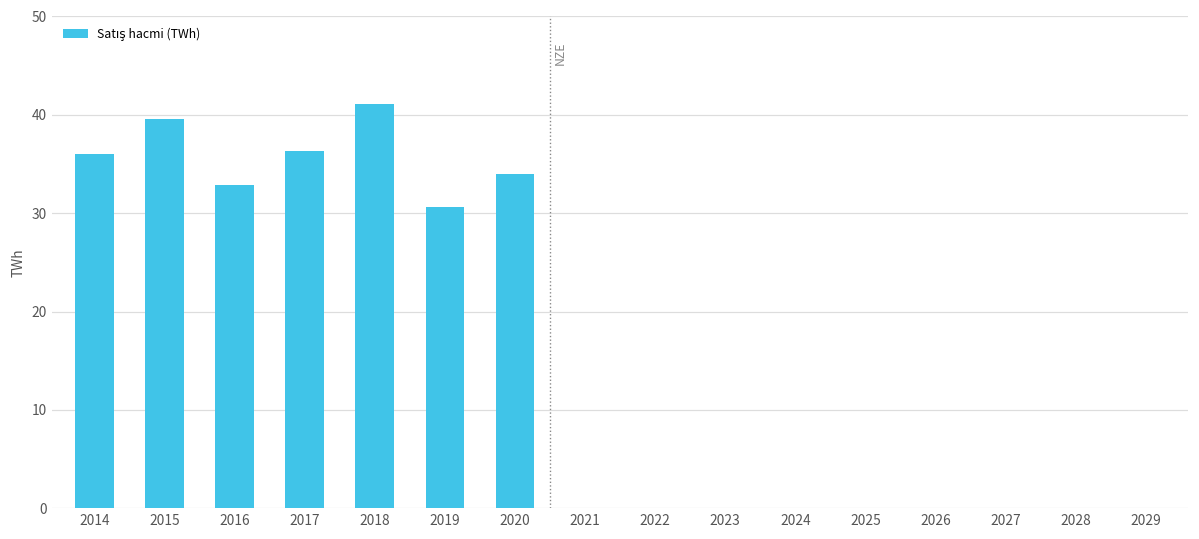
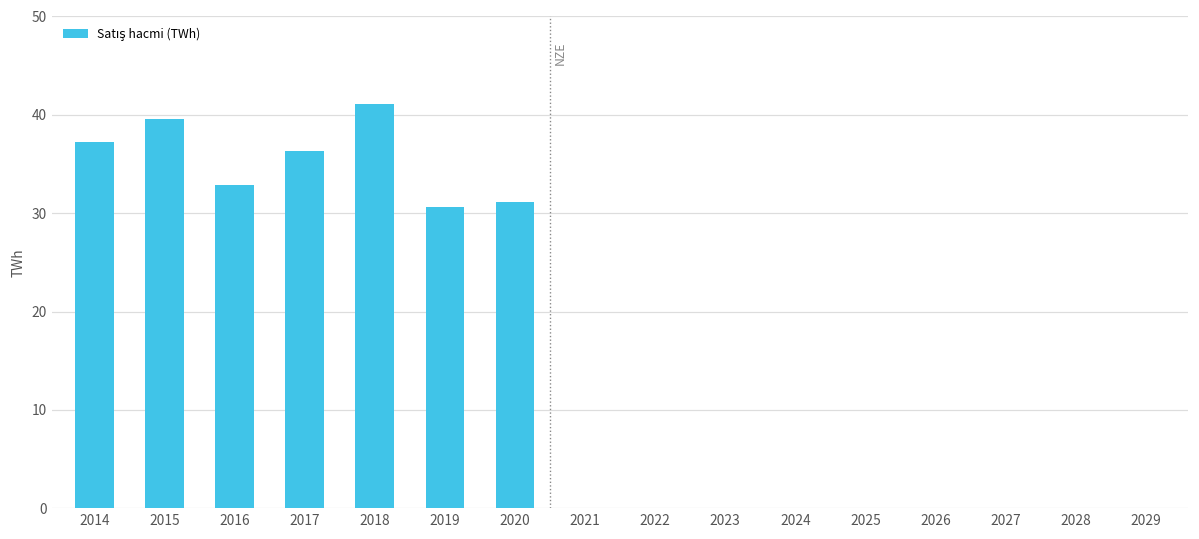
  {
-   "2014": 36,
+   "2014": 37,
    "2015": 40,
    "2016": 33,
    "2017": 36,
    "2018": 41,
    "2019": 31,
-   "2020": 34
+   "2020": 31
  }
